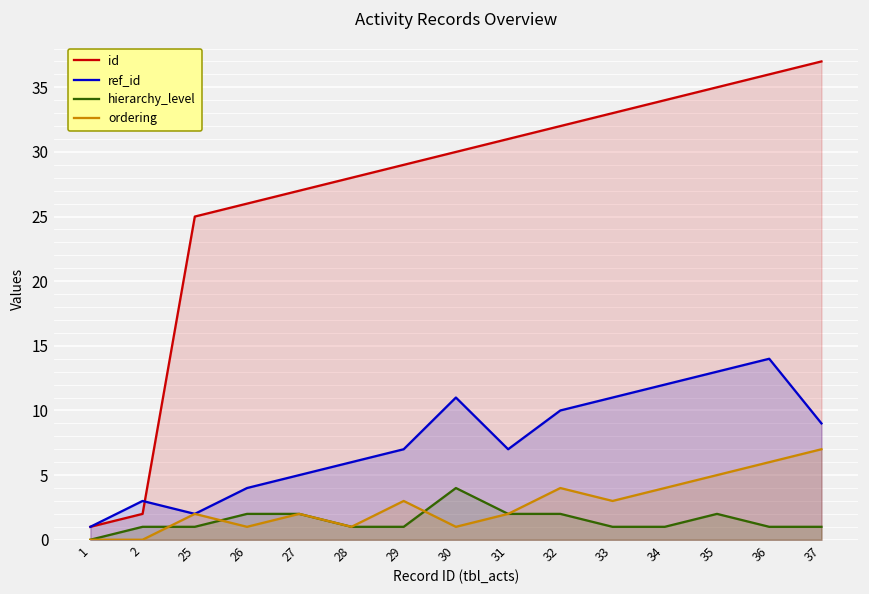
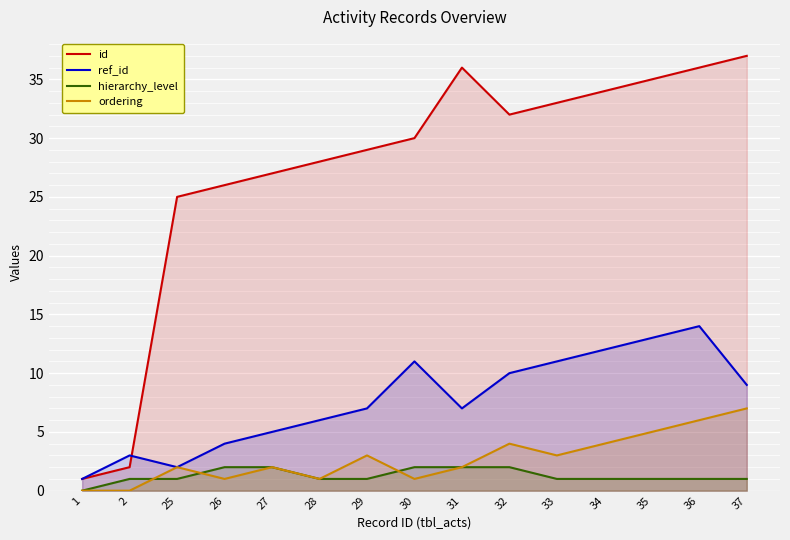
  {
    "id": {
      "2": 2,
      "25": 25,
      "26": 26,
      "27": 27,
      "28": 28,
      "29": 29,
      "30": 30,
-     "31": 31,
+     "31": 36,
      "32": 32,
      "33": 33,
      "34": 34,
      "35": 35,
      "36": 36,
      "37": 37
    },
    "ref_id": {
      "2": 3,
      "26": 4,
      "27": 5,
      "28": 6,
      "29": 7,
      "30": 11,
      "31": 7,
      "32": 10,
      "33": 11,
      "34": 12,
      "35": 13,
      "36": 14,
      "37": 9
    },
    "hierarchy_level": {
      "2": 1,
      "25": 1,
      "26": 2,
      "29": 1,
-     "30": 4,
+     "30": 2,
      "32": 2,
      "33": 1,
      "34": 1,
-     "35": 2,
+     "35": 1,
      "36": 1,
      "37": 1
    },
    "ordering": {
      "2": 0,
      "26": 1,
      "29": 3,
      "30": 1,
      "32": 4,
      "33": 3,
      "34": 4,
      "35": 5,
      "36": 6,
      "37": 7
    }
  }
